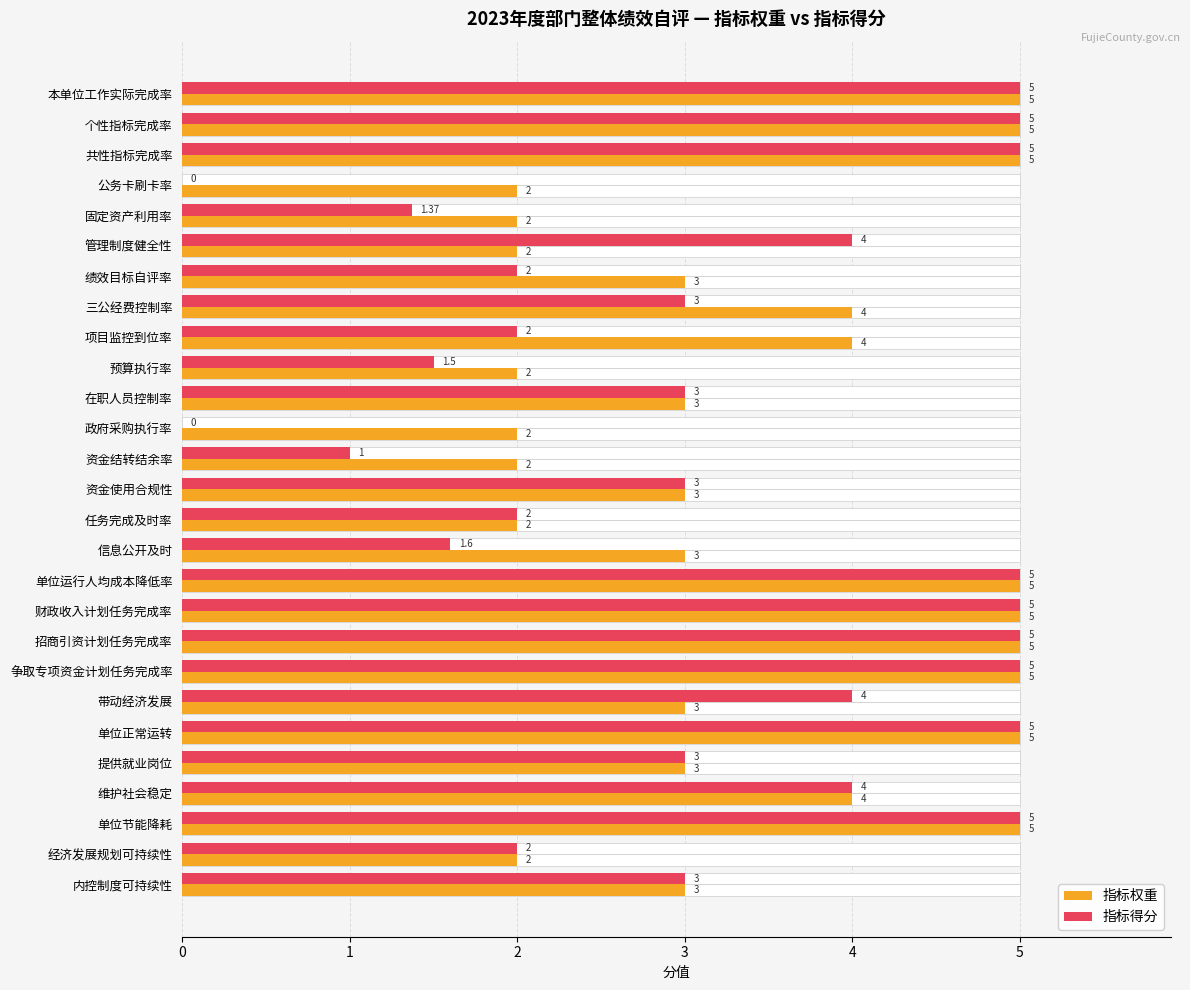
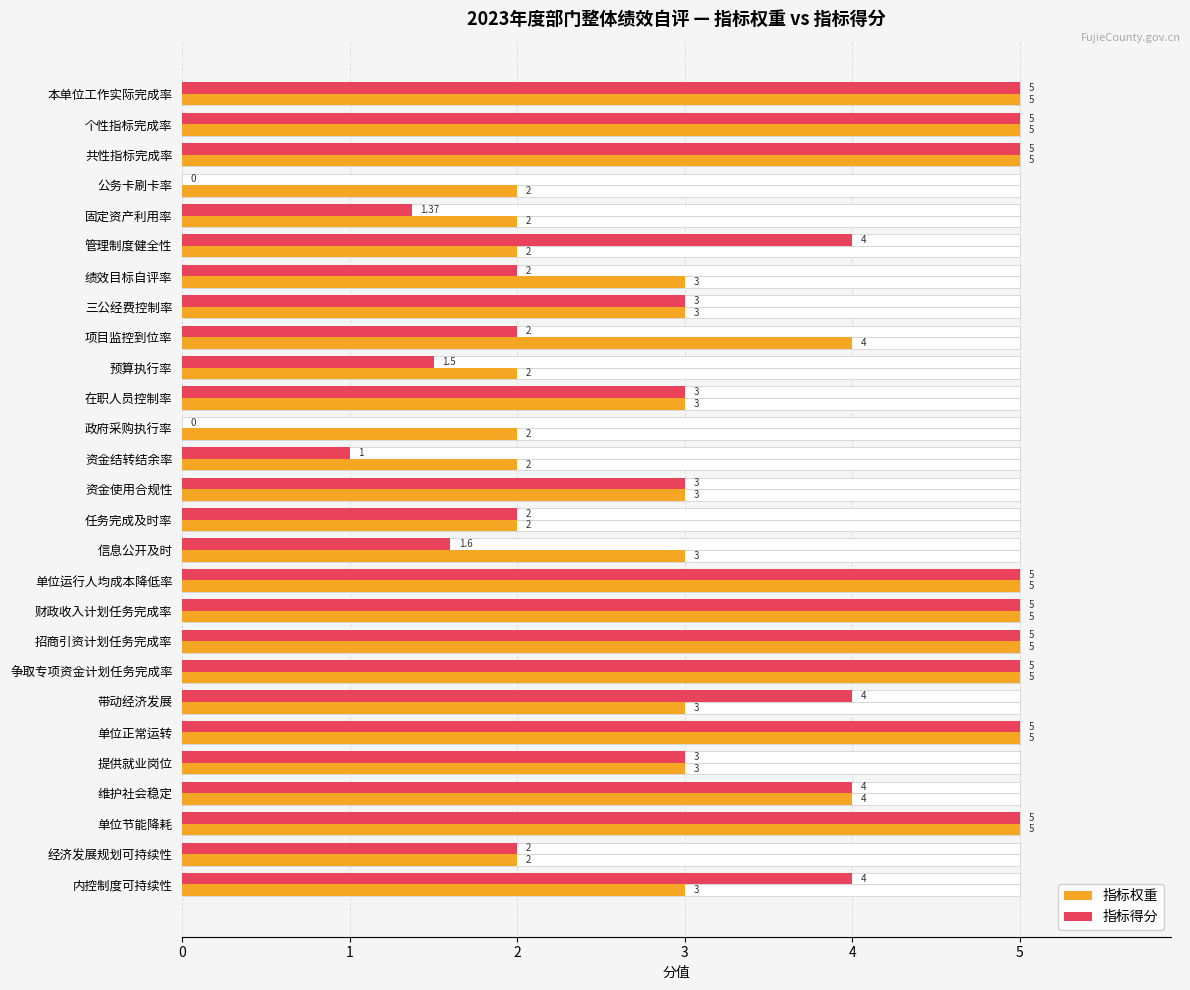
  {
    "指标权重": {
      "本单位工作实际完成率": 5,
      "个性指标完成率": 5,
      "共性指标完成率": 5,
-     "三公经费控制率": 4,
+     "三公经费控制率": 3,
      "单位运行人均成本降低率": 5,
      "财政收入计划任务完成率": 5,
      "招商引资计划任务完成率": 5,
      "争取专项资金计划任务完成率": 5,
      "单位正常运转": 5,
      "单位节能降耗": 5
    },
    "指标得分": {
      "本单位工作实际完成率": 5,
      "个性指标完成率": 5,
      "共性指标完成率": 5,
      "公务卡刷卡率": 0,
      "政府采购执行率": 0,
      "单位运行人均成本降低率": 5,
      "财政收入计划任务完成率": 5,
      "招商引资计划任务完成率": 5,
      "争取专项资金计划任务完成率": 5,
      "单位正常运转": 5,
      "单位节能降耗": 5,
-     "内控制度可持续性": 3
+     "内控制度可持续性": 4
    }
  }
